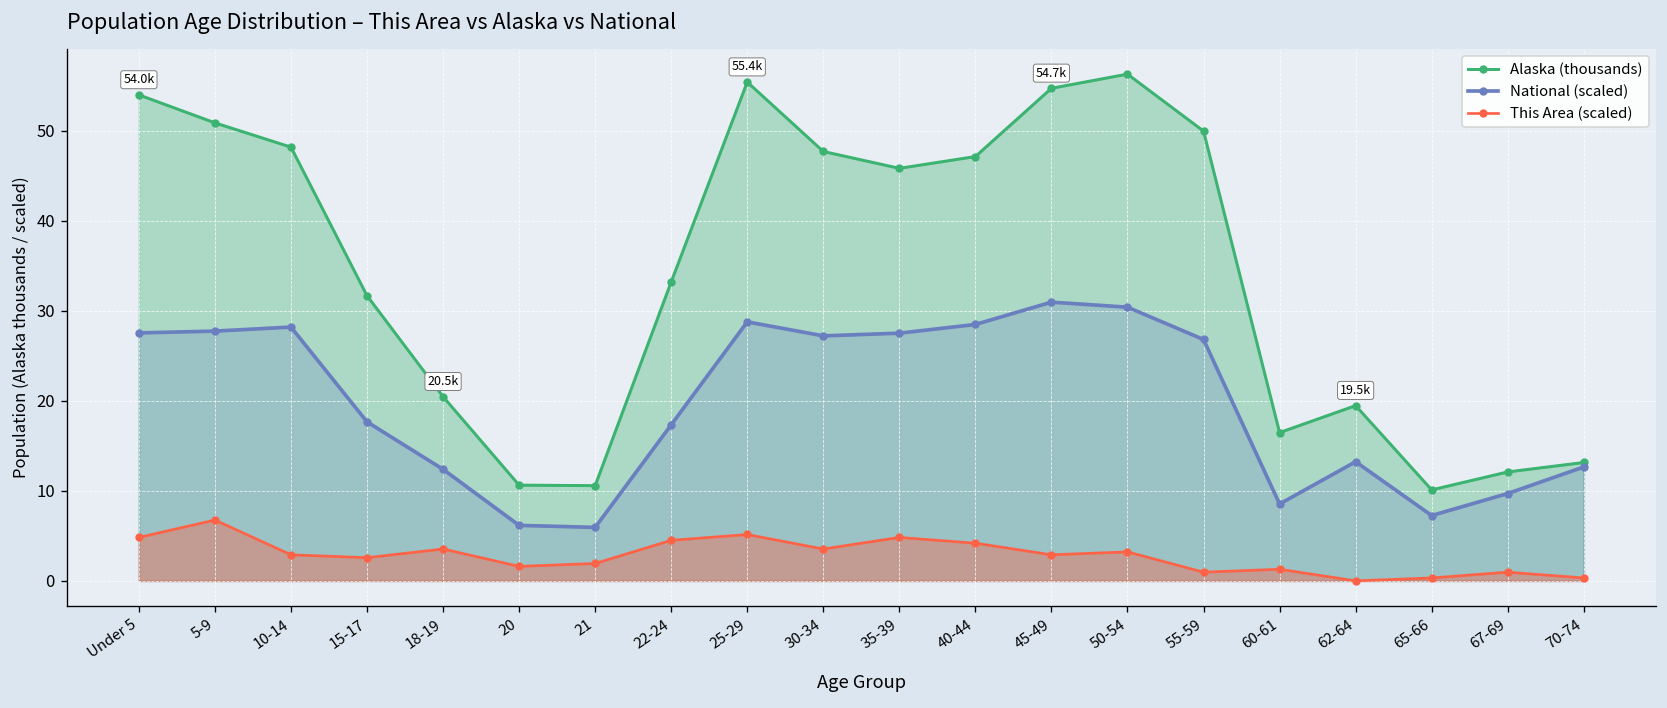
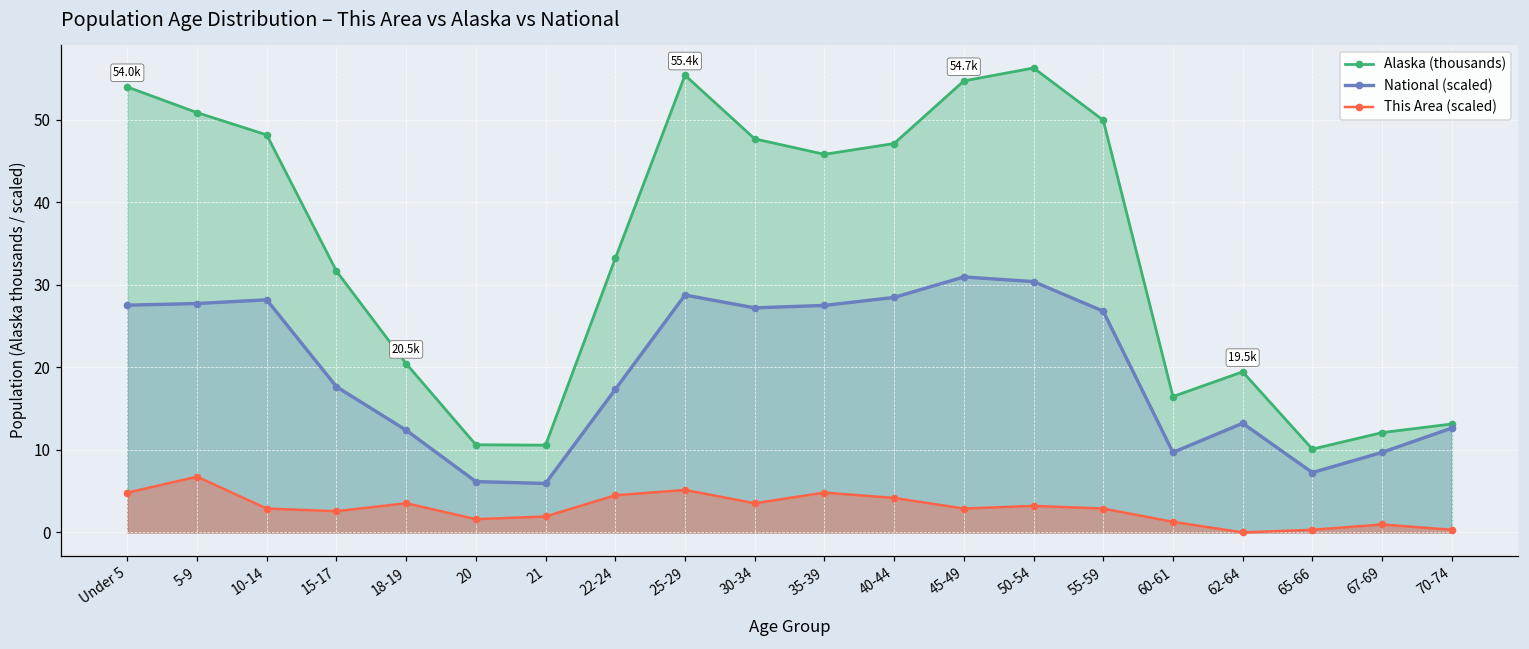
  {
    "Alaska (thousands)": {
      "5-9": 51,
      "10-14": 48,
      "15-17": 32,
      "20": 11,
      "21": 11,
      "22-24": 33,
      "30-34": 48,
      "35-39": 46,
      "40-44": 47,
      "50-54": 56,
      "55-59": 50,
      "60-61": 16,
      "65-66": 10,
      "67-69": 12,
      "70-74": 13
    },
    "National (scaled)": {
      "Under 5": 28,
      "5-9": 28,
      "10-14": 28,
      "15-17": 18,
      "18-19": 12,
      "20": 6,
      "21": 6,
      "22-24": 17,
      "25-29": 29,
      "30-34": 27,
      "35-39": 28,
      "40-44": 28,
      "45-49": 31,
      "50-54": 30,
      "55-59": 27,
-     "60-61": 9,
+     "60-61": 10,
      "62-64": 13,
      "65-66": 7,
      "67-69": 10,
      "70-74": 13
    },
    "This Area (scaled)": {
      "Under 5": 5,
      "5-9": 7,
      "10-14": 3,
      "15-17": 3,
      "18-19": 4,
      "20": 2,
      "21": 2,
      "22-24": 5,
      "25-29": 5,
      "30-34": 4,
      "35-39": 5,
      "40-44": 4,
      "45-49": 3,
      "50-54": 3,
-     "55-59": 1,
+     "55-59": 3,
      "60-61": 1,
      "62-64": 0,
      "65-66": 0,
      "67-69": 1,
      "70-74": 0
    }
  }
